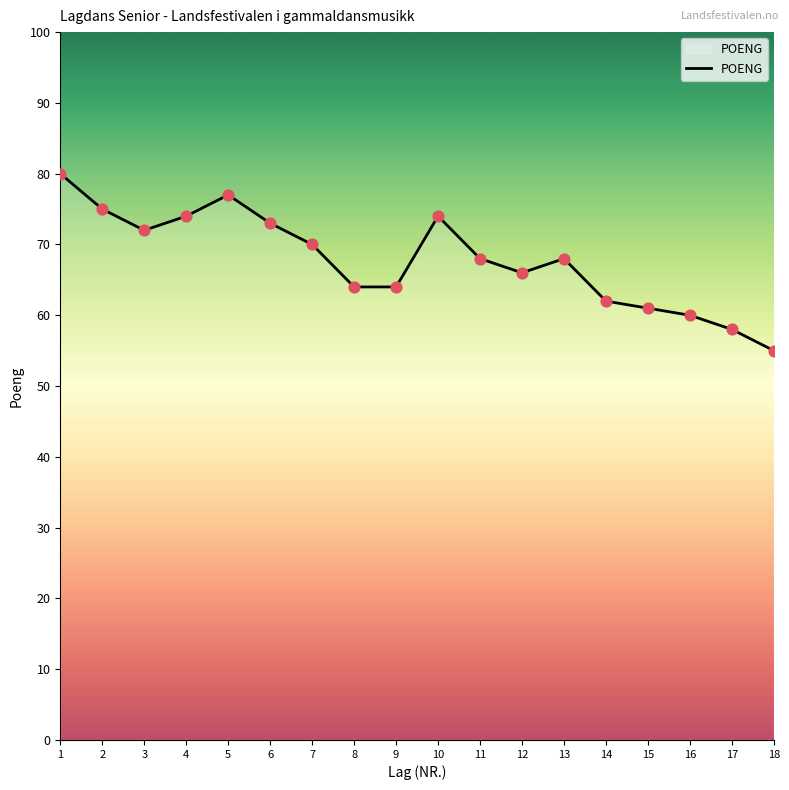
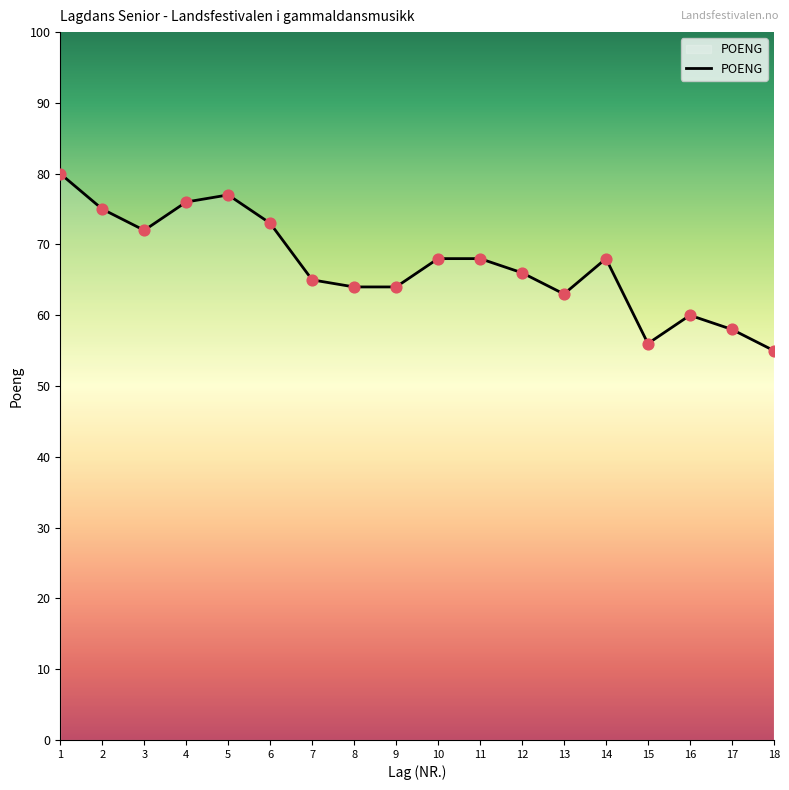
  {
    "1": 80,
    "2": 75,
    "3": 72,
-   "4": 74,
+   "4": 76,
    "5": 77,
    "6": 73,
-   "7": 70,
+   "7": 65,
    "8": 64,
    "9": 64,
-   "10": 74,
+   "10": 68,
    "11": 68,
    "12": 66,
-   "13": 68,
-   "14": 62,
-   "15": 61,
+   "13": 63,
+   "14": 68,
+   "15": 56,
    "16": 60,
    "17": 58,
    "18": 55
  }
